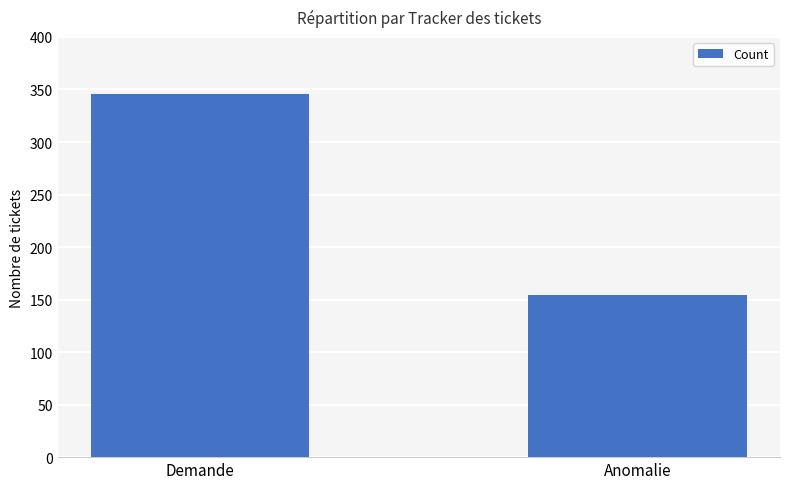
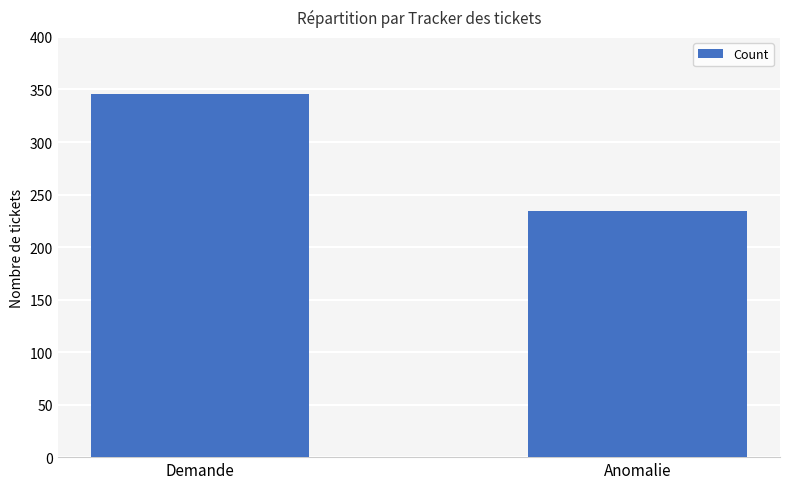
  {
    "Demande": 346,
-   "Anomalie": 154
+   "Anomalie": 234
  }
